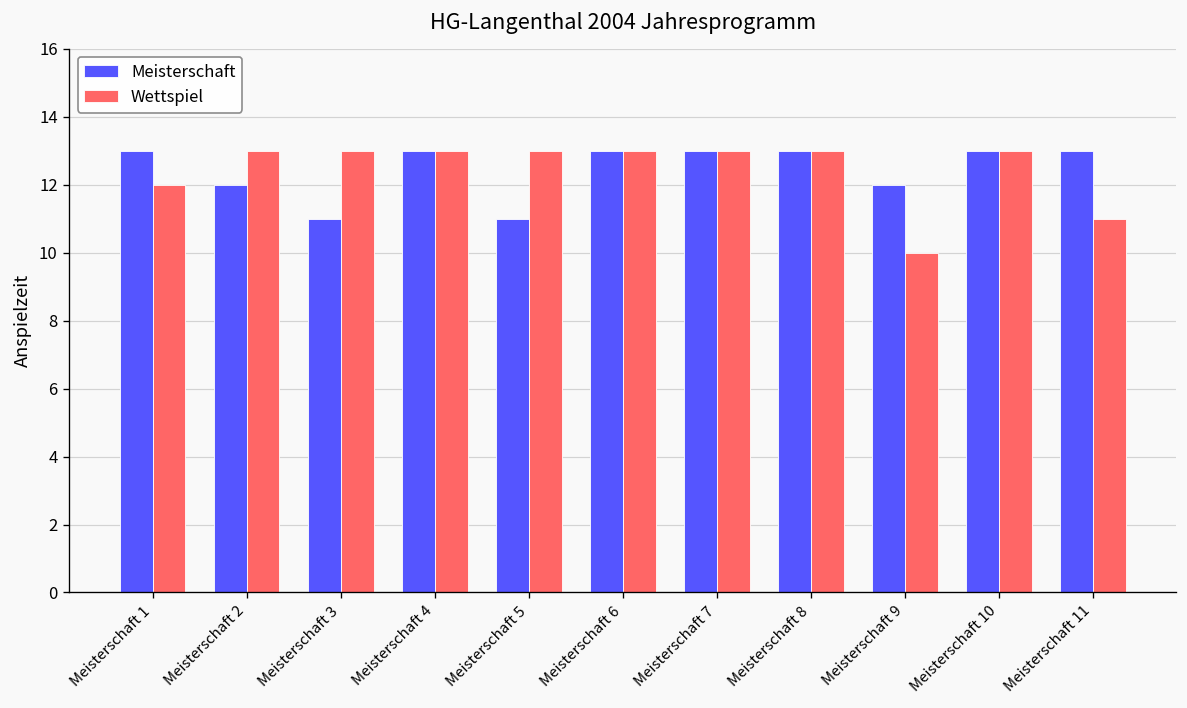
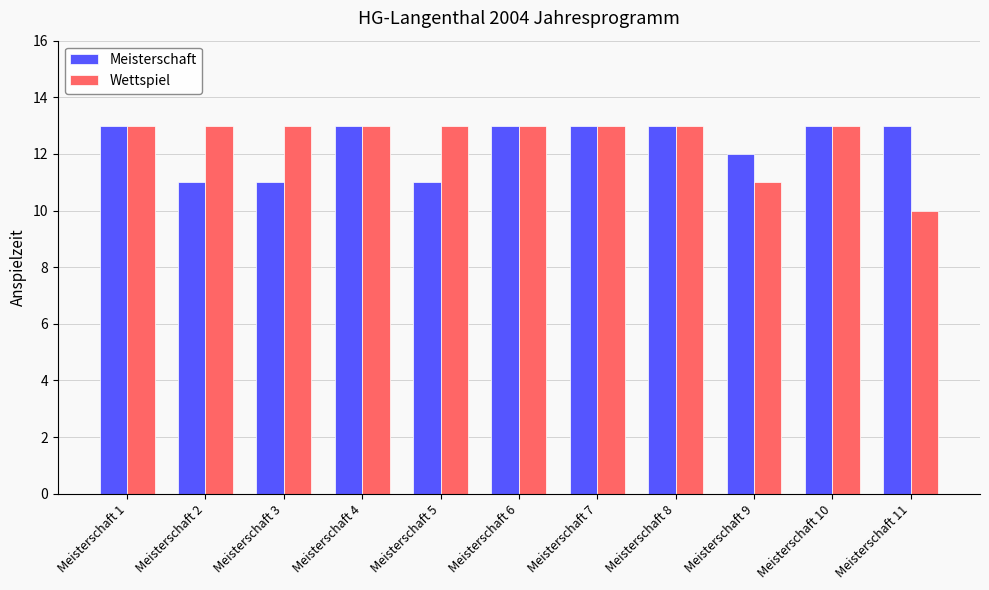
  {
    "Meisterschaft": {
      "Meisterschaft 1": 13,
-     "Meisterschaft 2": 12,
+     "Meisterschaft 2": 11,
      "Meisterschaft 3": 11,
      "Meisterschaft 4": 13,
      "Meisterschaft 5": 11,
      "Meisterschaft 6": 13,
      "Meisterschaft 7": 13,
      "Meisterschaft 8": 13,
      "Meisterschaft 9": 12,
      "Meisterschaft 10": 13,
      "Meisterschaft 11": 13
    },
    "Wettspiel": {
-     "Meisterschaft 1": 12,
+     "Meisterschaft 1": 13,
      "Meisterschaft 2": 13,
      "Meisterschaft 3": 13,
      "Meisterschaft 4": 13,
      "Meisterschaft 5": 13,
      "Meisterschaft 6": 13,
      "Meisterschaft 7": 13,
      "Meisterschaft 8": 13,
-     "Meisterschaft 9": 10,
+     "Meisterschaft 9": 11,
      "Meisterschaft 10": 13,
-     "Meisterschaft 11": 11
+     "Meisterschaft 11": 10
    }
  }
